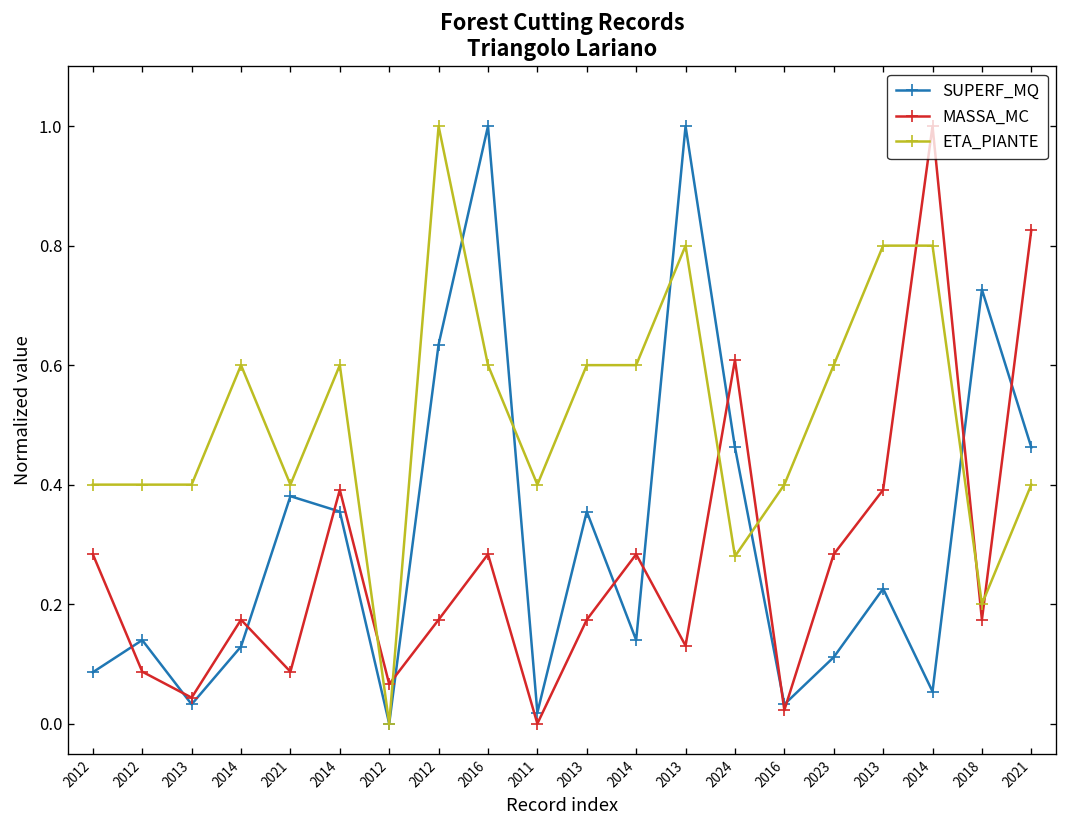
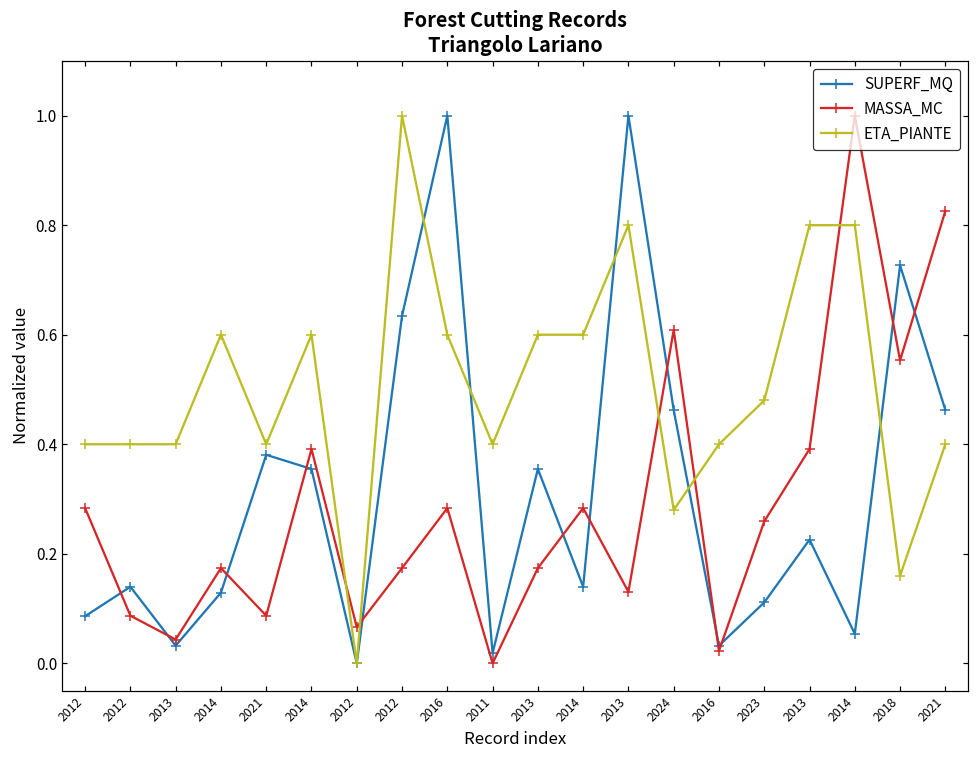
  {
    "SUPERF_MQ": {
      "2011": 0.02,
      "2024": 0.46,
      "2023": 0.11,
      "2018": 0.73
    },
    "MASSA_MC": {
      "2011": 0.00,
      "2024": 0.61,
-     "2023": 0.28,
-     "2018": 0.17
+     "2023": 0.26,
+     "2018": 0.55
    },
    "ETA_PIANTE": {
      "2011": 0.40,
      "2024": 0.28,
-     "2023": 0.60,
-     "2018": 0.20
+     "2023": 0.48,
+     "2018": 0.16
    }
  }
